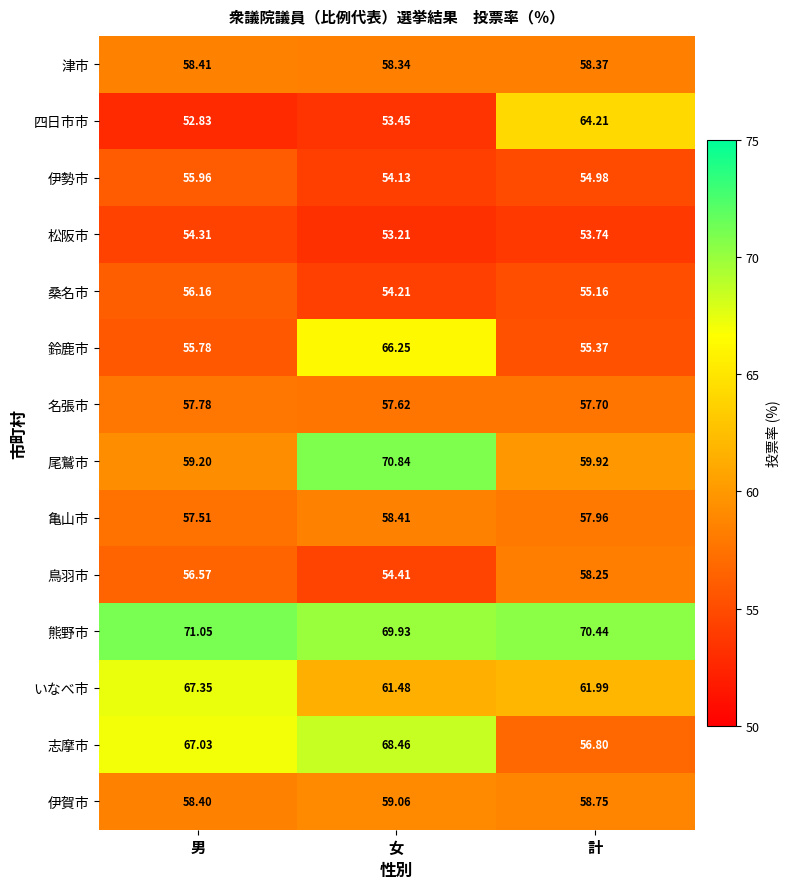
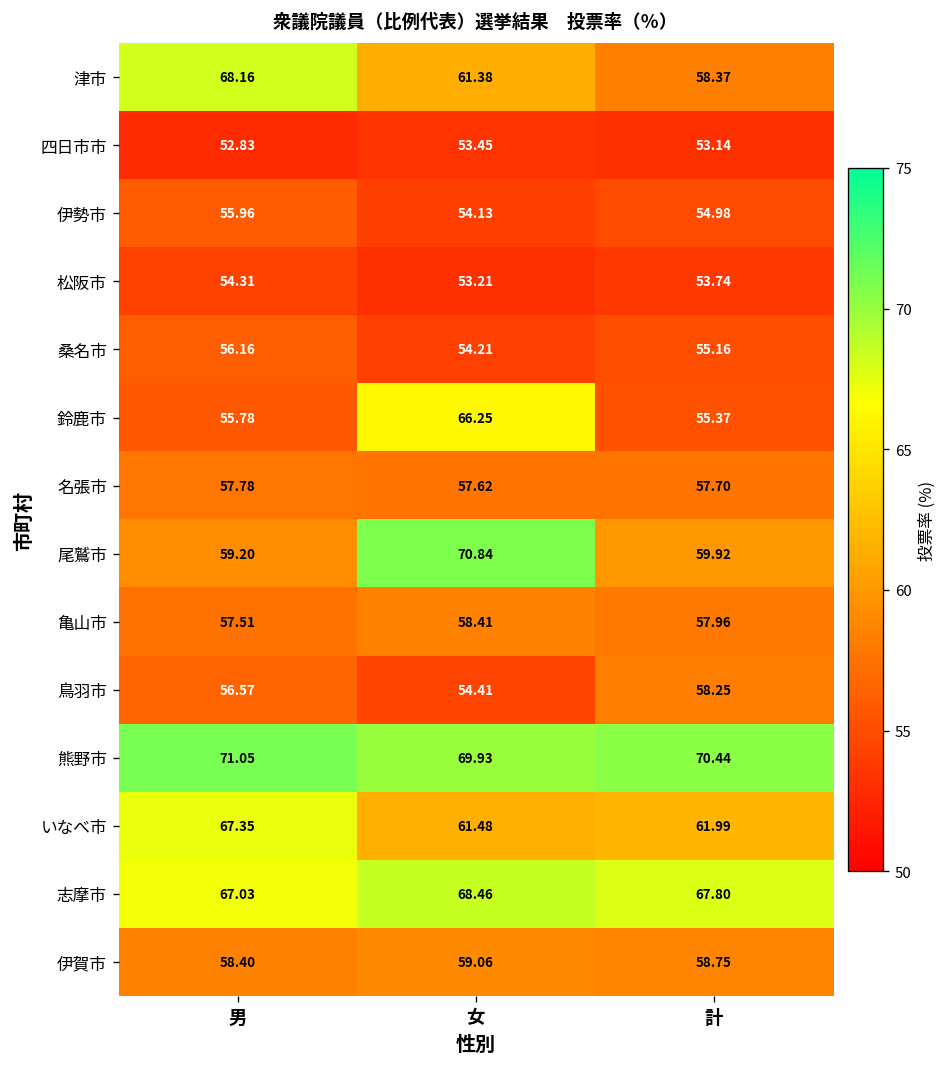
  {
    "津市": {
-     "男": 58.41,
-     "女": 58.34,
+     "男": 68.16,
+     "女": 61.38,
      "計": 58.37
    },
    "四日市市": {
      "男": 52.83,
      "女": 53.45,
-     "計": 64.21
+     "計": 53.14
    },
    "伊勢市": {
      "男": 55.96,
      "女": 54.13,
      "計": 54.98
    },
    "松阪市": {
      "男": 54.31,
      "女": 53.21,
      "計": 53.74
    },
    "桑名市": {
      "男": 56.16,
      "女": 54.21,
      "計": 55.16
    },
    "鈴鹿市": {
      "男": 55.78,
      "女": 66.25,
      "計": 55.37
    },
    "名張市": {
      "男": 57.78,
      "女": 57.62,
      "計": 57.70
    },
    "尾鷲市": {
      "男": 59.20,
      "女": 70.84,
      "計": 59.92
    },
    "亀山市": {
      "男": 57.51,
      "女": 58.41,
      "計": 57.96
    },
    "鳥羽市": {
      "男": 56.57,
      "女": 54.41,
      "計": 58.25
    },
    "熊野市": {
      "男": 71.05,
      "女": 69.93,
      "計": 70.44
    },
    "いなべ市": {
      "男": 67.35,
      "女": 61.48,
      "計": 61.99
    },
    "志摩市": {
      "男": 67.03,
      "女": 68.46,
-     "計": 56.80
+     "計": 67.80
    },
    "伊賀市": {
      "男": 58.40,
      "女": 59.06,
      "計": 58.75
    }
  }
